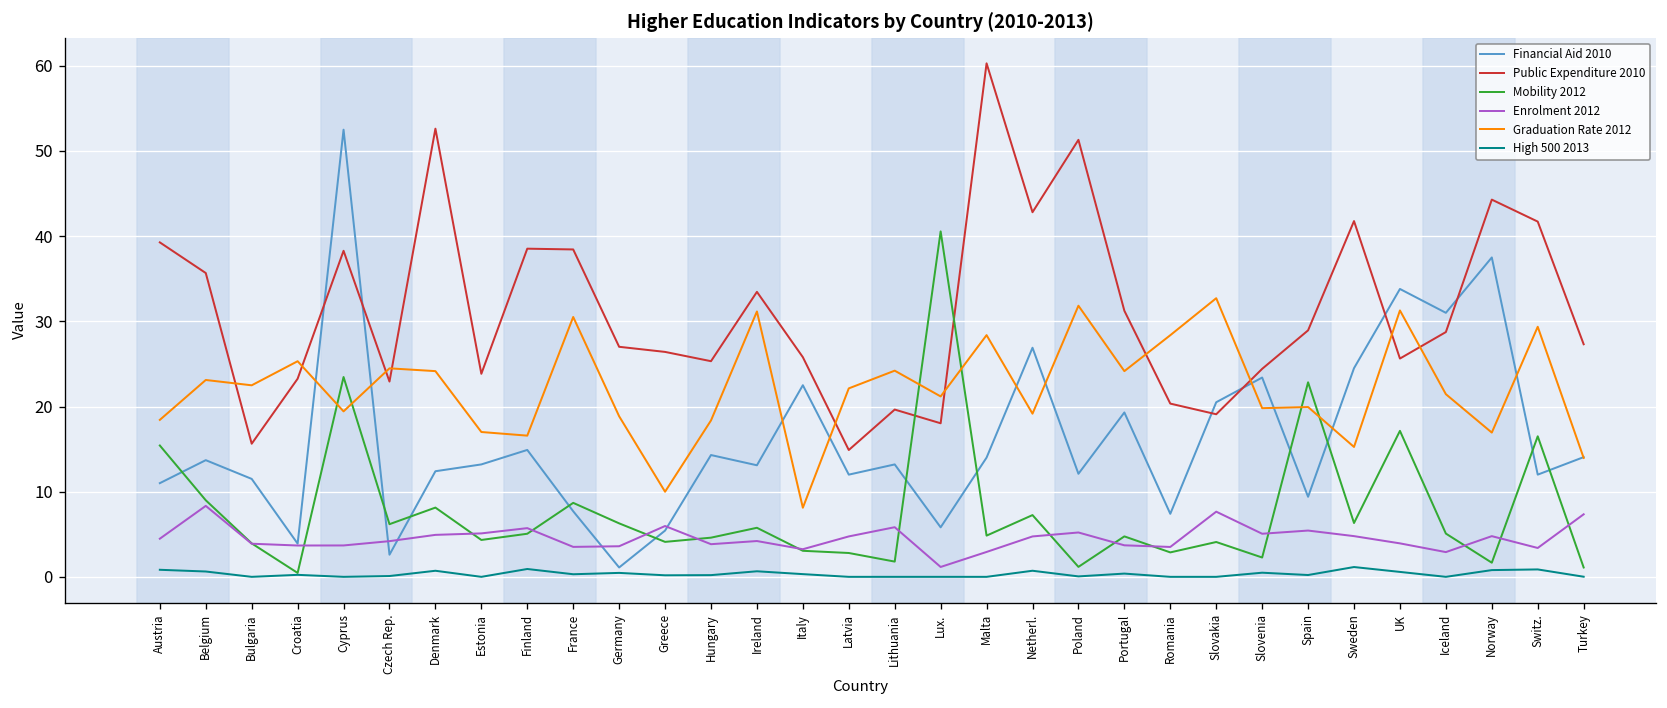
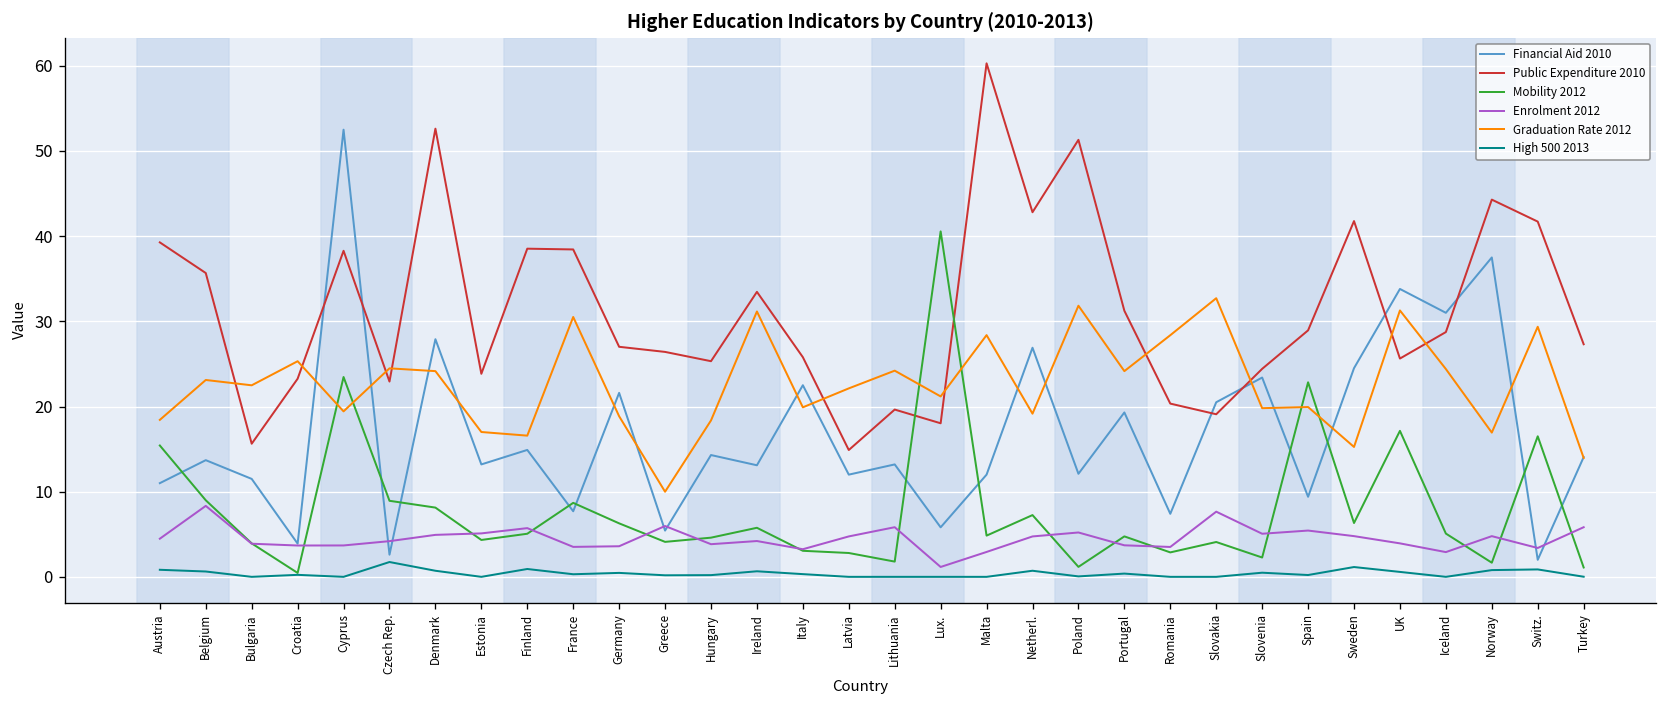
  {
    "Financial Aid 2010": {
      "Austria": 11,
      "Belgium": 14,
      "Bulgaria": 12,
      "Cyprus": 53,
      "Czech Rep.": 3,
-     "Denmark": 12,
+     "Denmark": 28,
      "Estonia": 13,
      "Finland": 15,
      "France": 8,
-     "Germany": 1,
+     "Germany": 22,
      "Greece": 5,
      "Hungary": 14,
      "Ireland": 13,
      "Italy": 23,
      "Latvia": 12,
      "Lithuania": 13,
      "Lux.": 6,
-     "Malta": 14,
+     "Malta": 12,
      "Netherl.": 27,
      "Poland": 12,
      "Portugal": 19,
      "Romania": 7,
      "Slovakia": 21,
      "Slovenia": 23,
      "Spain": 9,
      "Sweden": 25,
      "UK": 34,
      "Iceland": 31,
      "Norway": 38,
-     "Switz.": 12
+     "Switz.": 2
    },
    "Public Expenditure 2010": {
      "Austria": 39,
      "Belgium": 36,
      "Bulgaria": 16,
      "Croatia": 23,
      "Cyprus": 38,
      "Czech Rep.": 23,
      "Denmark": 53,
      "Estonia": 24,
      "Finland": 39,
      "France": 38,
      "Germany": 27,
      "Greece": 26,
      "Hungary": 25,
      "Ireland": 33,
      "Italy": 26,
      "Latvia": 15,
      "Lithuania": 20,
      "Lux.": 18,
      "Malta": 60,
      "Netherl.": 43,
      "Poland": 51,
      "Portugal": 31,
      "Romania": 20,
      "Slovakia": 19,
      "Slovenia": 24,
      "Spain": 29,
      "Sweden": 42,
      "UK": 26,
      "Iceland": 29,
      "Norway": 44,
      "Switz.": 42,
      "Turkey": 27
    },
    "Mobility 2012": {
      "Austria": 15,
      "Belgium": 9,
      "Cyprus": 23,
-     "Czech Rep.": 6,
+     "Czech Rep.": 9,
      "Denmark": 8,
      "Estonia": 4,
      "Finland": 5,
      "France": 9,
      "Germany": 6,
      "Greece": 4,
      "Hungary": 5,
      "Ireland": 6,
      "Latvia": 3,
      "Lithuania": 2,
      "Lux.": 41,
      "Malta": 5,
      "Netherl.": 7,
      "Poland": 1,
      "Portugal": 5,
      "Romania": 3,
      "Slovakia": 4,
      "Slovenia": 2,
      "Spain": 23,
      "Sweden": 6,
      "UK": 17,
      "Iceland": 5,
      "Norway": 2,
      "Switz.": 17,
      "Turkey": 1
    },
    "Enrolment 2012": {
      "Austria": 4,
      "Belgium": 8,
      "Cyprus": 4,
      "Czech Rep.": 4,
      "Denmark": 5,
      "Estonia": 5,
      "Finland": 6,
      "France": 4,
      "Germany": 4,
      "Greece": 6,
      "Hungary": 4,
      "Ireland": 4,
      "Latvia": 5,
      "Lithuania": 6,
      "Lux.": 1,
      "Malta": 3,
      "Netherl.": 5,
      "Poland": 5,
      "Portugal": 4,
      "Romania": 4,
      "Slovakia": 8,
      "Slovenia": 5,
      "Spain": 5,
      "Sweden": 5,
      "UK": 4,
      "Iceland": 3,
      "Norway": 5,
      "Switz.": 3,
-     "Turkey": 7
+     "Turkey": 6
    },
    "Graduation Rate 2012": {
      "Austria": 18,
      "Belgium": 23,
      "Bulgaria": 22,
      "Croatia": 25,
      "Cyprus": 19,
      "Czech Rep.": 24,
      "Denmark": 24,
      "Estonia": 17,
      "Finland": 17,
      "France": 31,
      "Germany": 19,
      "Greece": 10,
      "Hungary": 18,
      "Ireland": 31,
-     "Italy": 8,
+     "Italy": 20,
      "Latvia": 22,
      "Lithuania": 24,
      "Lux.": 21,
      "Malta": 28,
      "Netherl.": 19,
      "Poland": 32,
      "Portugal": 24,
      "Romania": 28,
      "Slovakia": 33,
      "Slovenia": 20,
      "Spain": 20,
      "Sweden": 15,
      "UK": 31,
-     "Iceland": 21,
+     "Iceland": 24,
      "Norway": 17,
      "Switz.": 29
    },
    "High 500 2013": {
      "Austria": 1,
      "Belgium": 1,
      "Bulgaria": 0,
      "Cyprus": 0,
-     "Czech Rep.": 0,
+     "Czech Rep.": 2,
      "Denmark": 1,
      "Estonia": 0,
      "Finland": 1,
      "France": 0,
      "Germany": 0,
      "Greece": 0,
      "Hungary": 0,
      "Ireland": 1,
      "Italy": 0,
      "Latvia": 0,
      "Lithuania": 0,
      "Lux.": 0,
      "Malta": 0,
      "Netherl.": 1,
      "Poland": 0,
      "Portugal": 0,
      "Romania": 0,
      "Slovakia": 0,
      "Slovenia": 0,
      "Spain": 0,
      "Sweden": 1,
      "UK": 1,
      "Iceland": 0,
      "Norway": 1,
      "Switz.": 1,
      "Turkey": 0
    }
  }
